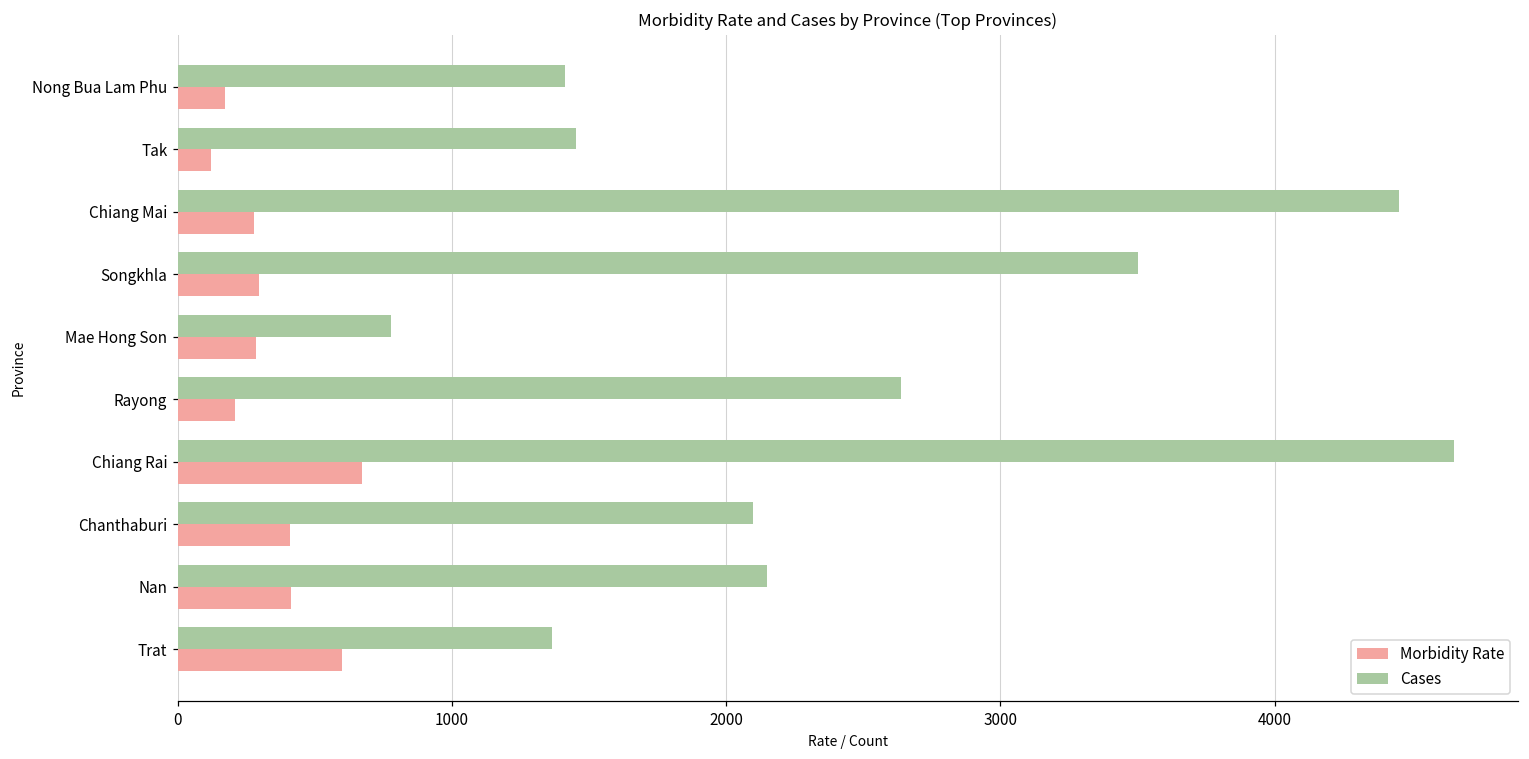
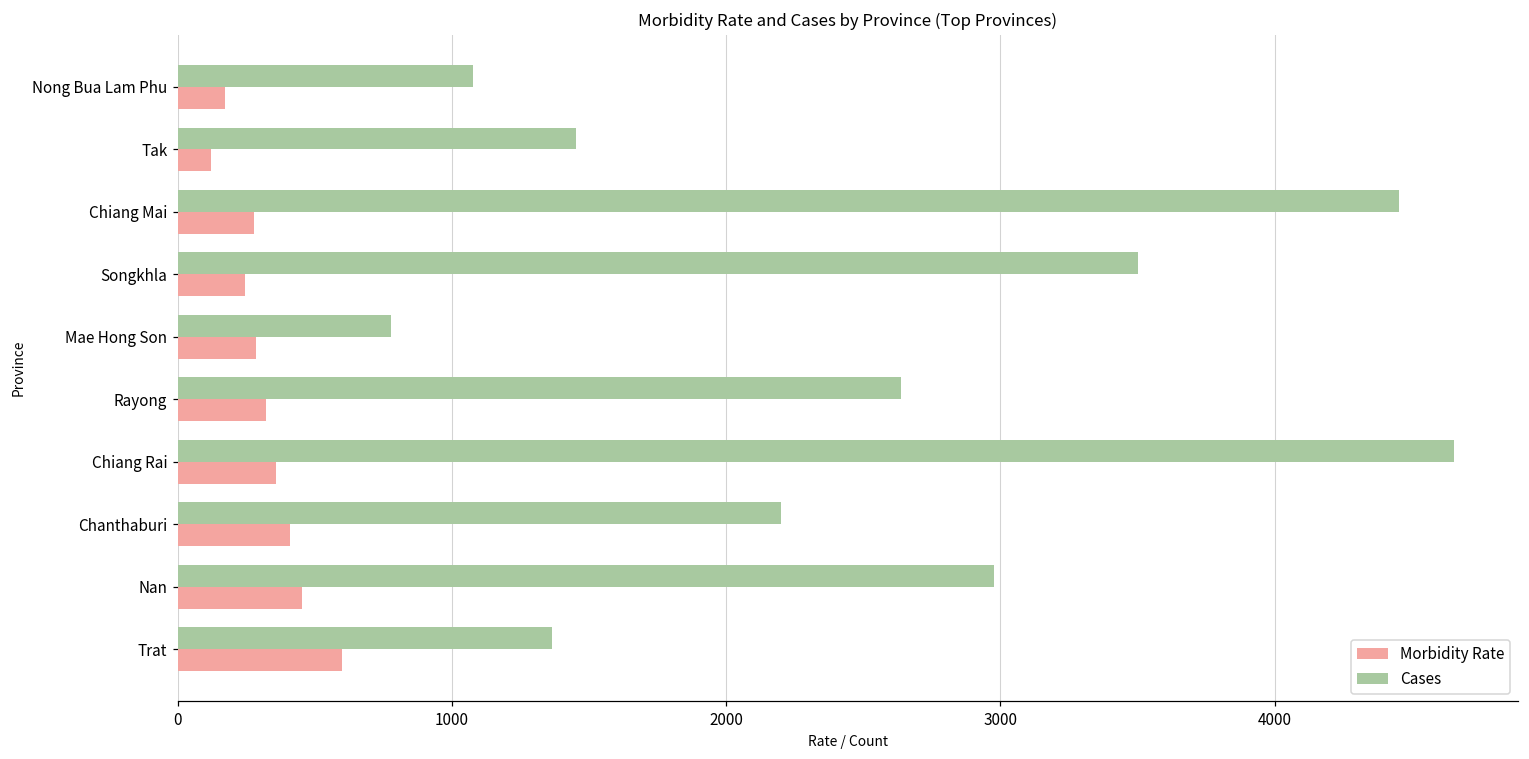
  {
    "Morbidity Rate": {
      "Nong Bua Lam Phu": 170,
      "Tak": 120,
      "Chiang Mai": 280,
-     "Songkhla": 300,
+     "Songkhla": 240,
      "Mae Hong Son": 280,
-     "Rayong": 210,
-     "Chiang Rai": 670,
+     "Rayong": 320,
+     "Chiang Rai": 360,
      "Chanthaburi": 410,
-     "Nan": 410,
+     "Nan": 450,
      "Trat": 600
    },
    "Cases": {
-     "Nong Bua Lam Phu": 1410,
+     "Nong Bua Lam Phu": 1080,
      "Tak": 1450,
      "Chiang Mai": 4450,
      "Songkhla": 3500,
      "Mae Hong Son": 780,
      "Rayong": 2640,
      "Chiang Rai": 4660,
-     "Chanthaburi": 2100,
-     "Nan": 2150,
+     "Chanthaburi": 2200,
+     "Nan": 2980,
      "Trat": 1370
    }
  }
